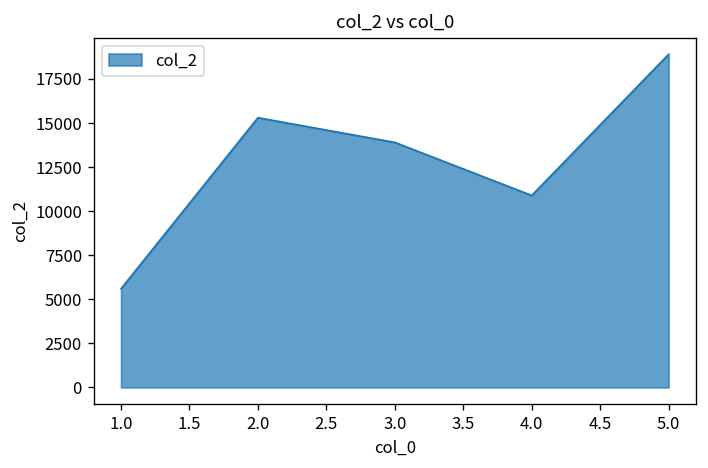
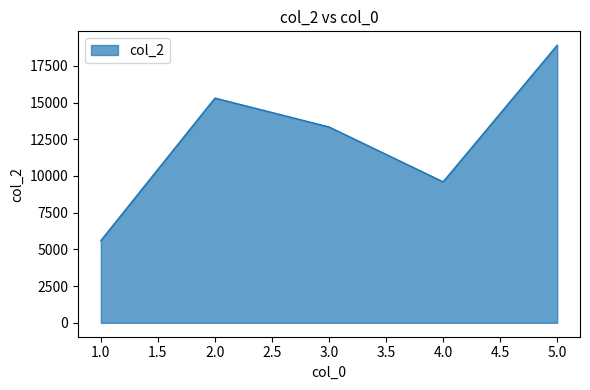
  {
    "1.0": 5600,
    "2.0": 15300,
-   "3.0": 13900,
-   "4.0": 10900,
+   "3.0": 13300,
+   "4.0": 9600,
    "5.0": 18900
  }
